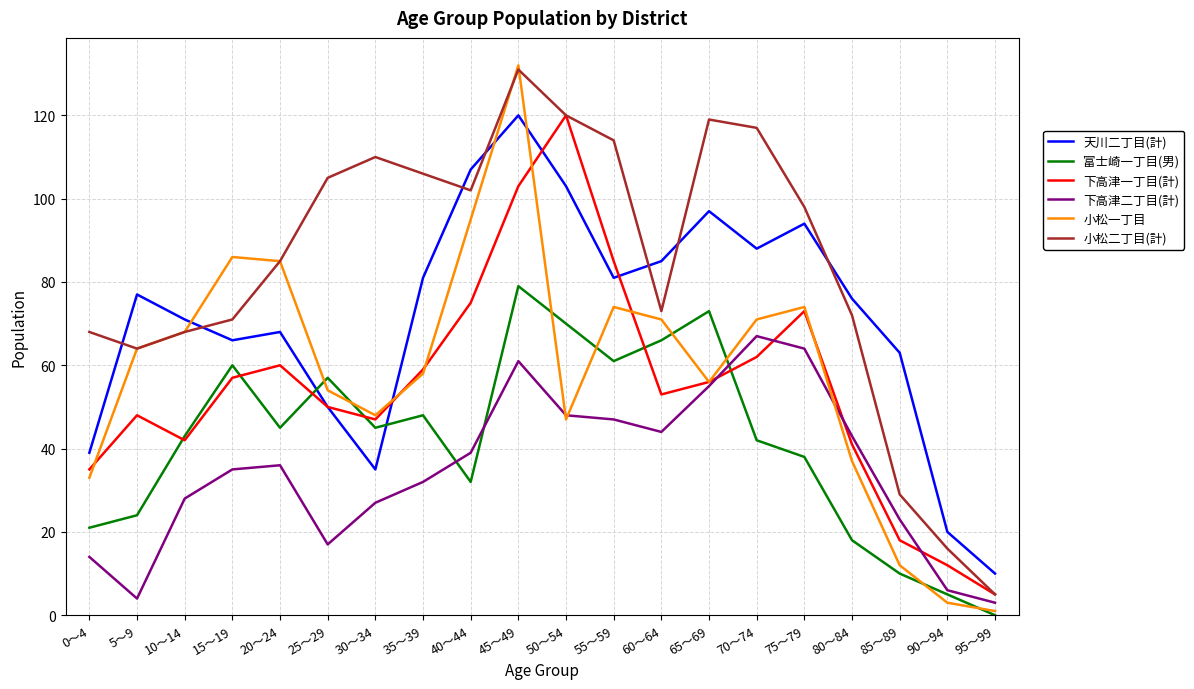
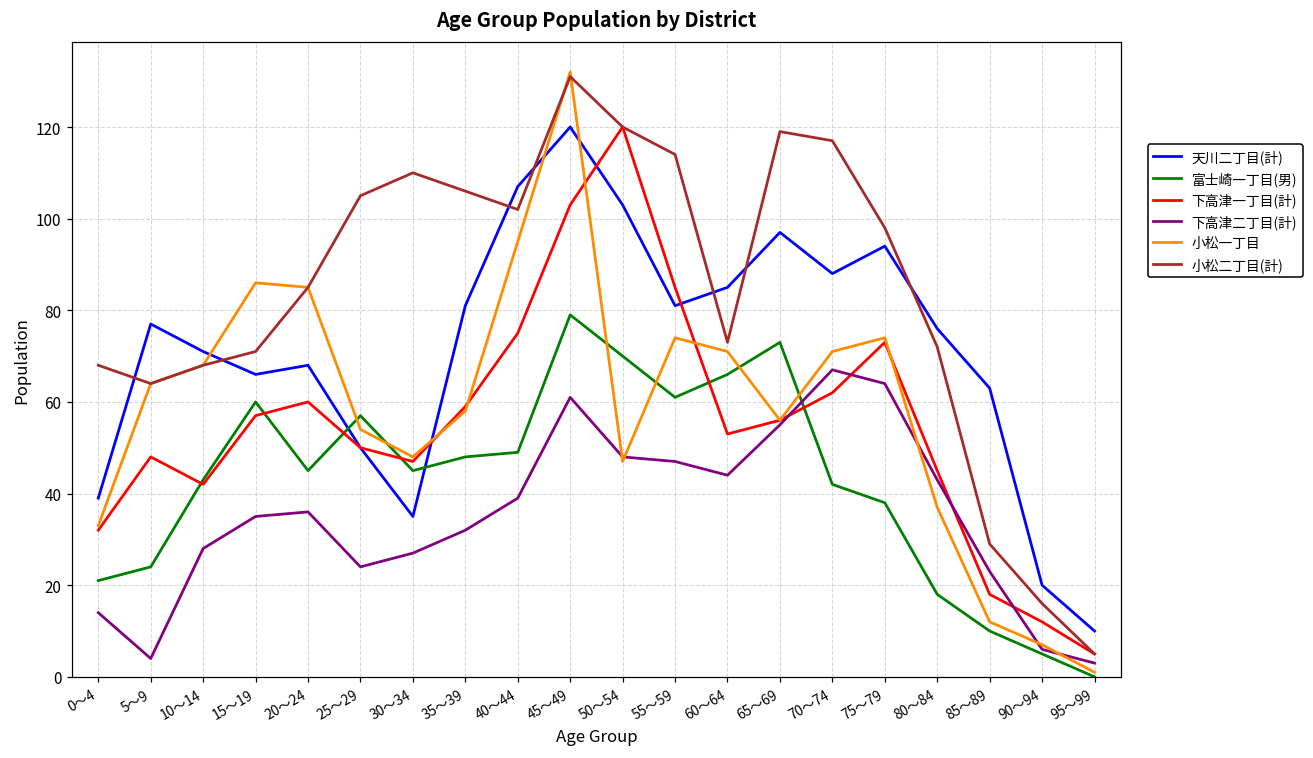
  {
    "天川二丁目(計)": {
      "0～4": 39,
      "5～9": 77,
      "10～14": 71,
      "15～19": 66,
      "20～24": 68,
      "30～34": 35,
      "35～39": 81,
      "40～44": 107,
      "45～49": 120,
      "50～54": 103,
      "55～59": 81,
      "60～64": 85,
      "65～69": 97,
      "70～74": 88,
      "75～79": 94,
      "80～84": 76,
      "85～89": 63,
      "90～94": 20,
      "95～99": 10
    },
    "富士崎一丁目(男)": {
      "0～4": 21,
      "5～9": 24,
      "10～14": 43,
      "15～19": 60,
      "20～24": 45,
      "25～29": 57,
      "30～34": 45,
      "35～39": 48,
-     "40～44": 32,
+     "40～44": 49,
      "45～49": 79,
      "50～54": 70,
      "55～59": 61,
      "60～64": 66,
      "65～69": 73,
      "70～74": 42,
      "75～79": 38,
      "80～84": 18,
      "85～89": 10,
      "90～94": 5,
      "95～99": 0
    },
    "下高津一丁目(計)": {
-     "0～4": 35,
+     "0～4": 32,
      "5～9": 48,
      "10～14": 42,
      "15～19": 57,
      "20～24": 60,
      "30～34": 47,
      "35～39": 59,
      "40～44": 75,
      "45～49": 103,
      "55～59": 85,
      "60～64": 53,
      "70～74": 62,
      "75～79": 73,
-     "80～84": 41,
+     "80～84": 45,
      "85～89": 18,
      "90～94": 12
    },
    "下高津二丁目(計)": {
      "0～4": 14,
      "5～9": 4,
      "10～14": 28,
      "15～19": 35,
      "20～24": 36,
-     "25～29": 17,
+     "25～29": 24,
      "30～34": 27,
      "35～39": 32,
      "40～44": 39,
      "45～49": 61,
      "50～54": 48,
      "55～59": 47,
      "60～64": 44,
      "65～69": 55,
      "70～74": 67,
      "75～79": 64,
      "80～84": 43,
      "85～89": 23,
      "90～94": 6,
      "95～99": 3
    },
    "小松一丁目": {
      "0～4": 33,
      "15～19": 86,
      "25～29": 54,
      "30～34": 48,
      "35～39": 58,
      "40～44": 95,
      "45～49": 132,
      "50～54": 47,
      "55～59": 74,
      "60～64": 71,
      "70～74": 71,
      "75～79": 74,
      "80～84": 37,
      "85～89": 12,
-     "90～94": 3,
+     "90～94": 7,
      "95～99": 1
    },
    "小松二丁目(計)": {
      "0～4": 68,
      "15～19": 71,
      "25～29": 105,
      "30～34": 110,
      "35～39": 106,
      "40～44": 102,
      "45～49": 131,
      "55～59": 114,
      "60～64": 73,
      "65～69": 119,
      "70～74": 117,
      "75～79": 98,
      "80～84": 72,
      "85～89": 29,
      "90～94": 16
    }
  }
